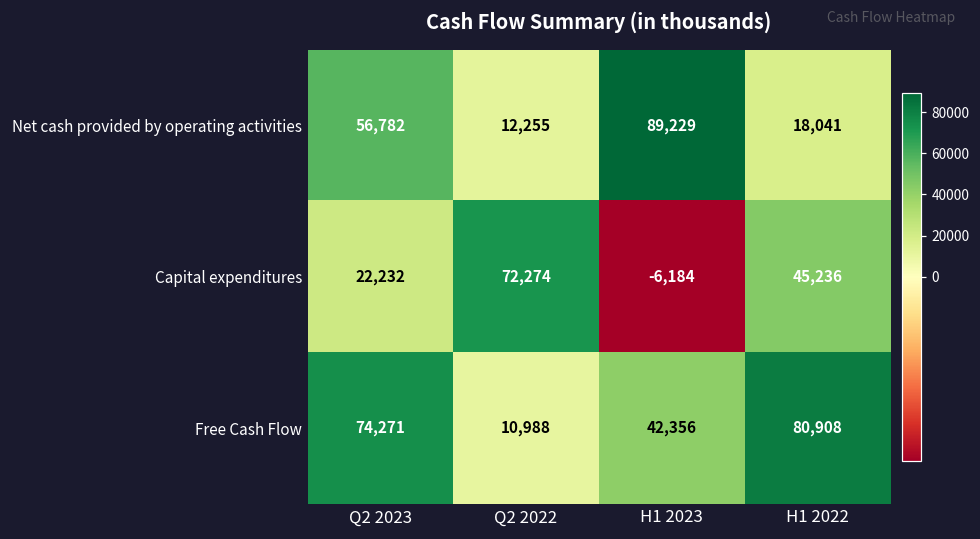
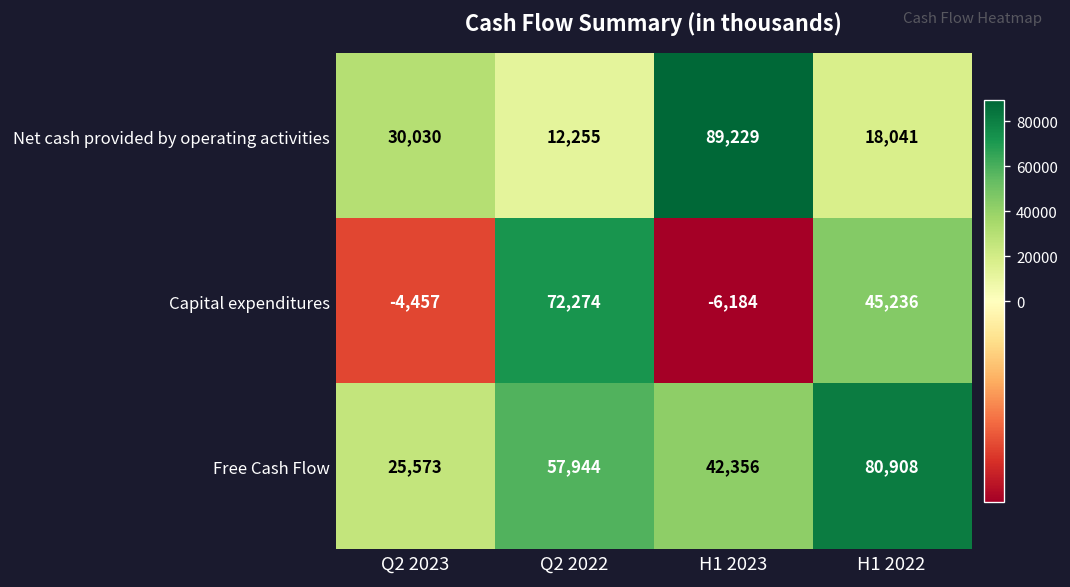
  {
    "Net cash provided by operating activities": {
-     "Q2 2023": "56,782",
+     "Q2 2023": "30,030",
      "Q2 2022": "12,255",
      "H1 2023": "89,229",
      "H1 2022": "18,041"
    },
    "Capital expenditures": {
-     "Q2 2023": "22,232",
+     "Q2 2023": "-4,457",
      "Q2 2022": "72,274",
      "H1 2023": "-6,184",
      "H1 2022": "45,236"
    },
    "Free Cash Flow": {
-     "Q2 2023": "74,271",
-     "Q2 2022": "10,988",
+     "Q2 2023": "25,573",
+     "Q2 2022": "57,944",
      "H1 2023": "42,356",
      "H1 2022": "80,908"
    }
  }
